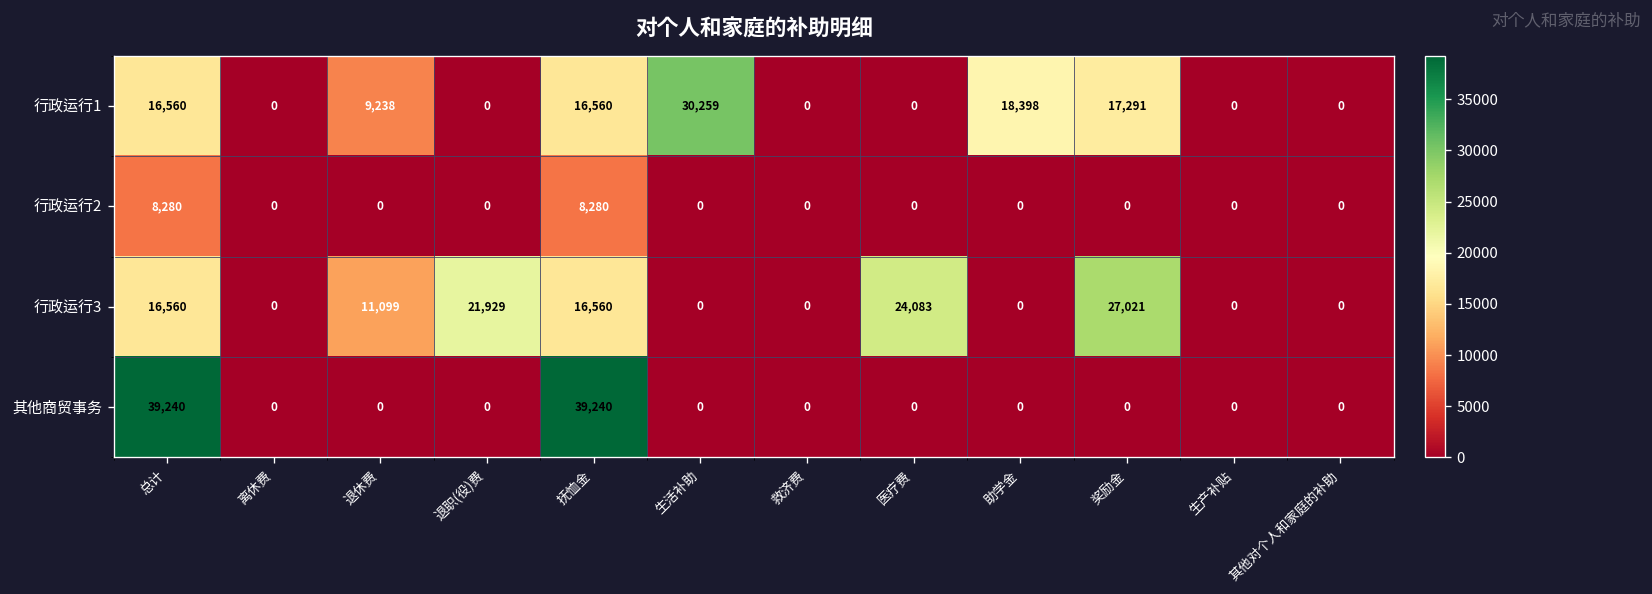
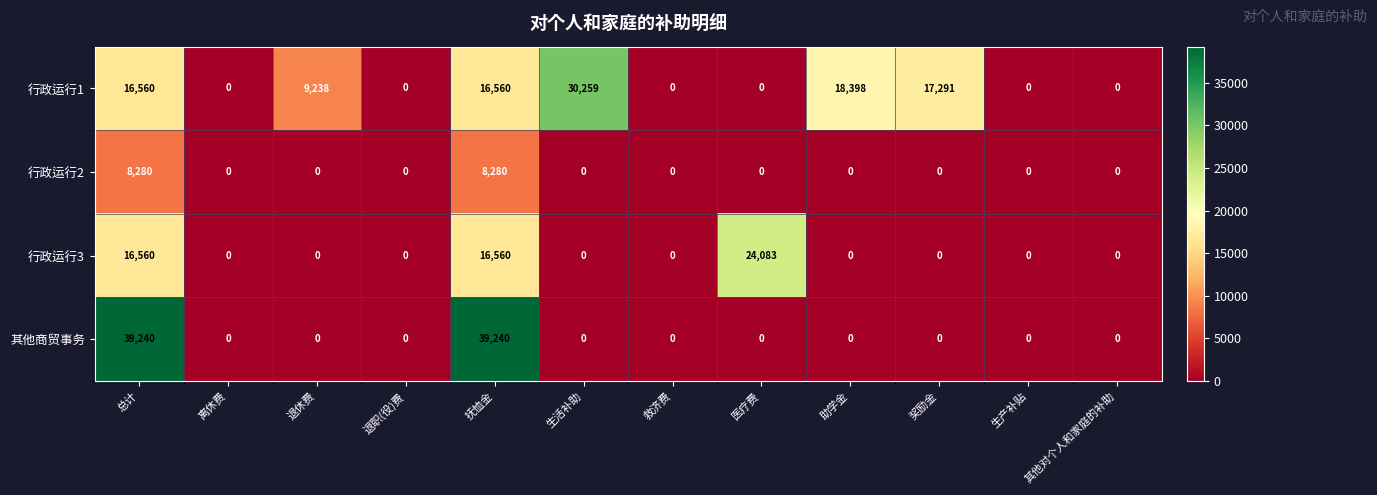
  {
    "行政运行1": {
      "总计": "16,560",
      "离休费": "0",
      "退休费": "9,238",
      "退职(役)费": "0",
      "抚恤金": "16,560",
      "生活补助": "30,259",
      "救济费": "0",
      "医疗费": "0",
      "助学金": "18,398",
      "奖励金": "17,291",
      "生产补贴": "0",
      "其他对个人和家庭的补助": "0"
    },
    "行政运行2": {
      "总计": "8,280",
      "离休费": "0",
      "退休费": "0",
      "退职(役)费": "0",
      "抚恤金": "8,280",
      "生活补助": "0",
      "救济费": "0",
      "医疗费": "0",
      "助学金": "0",
      "奖励金": "0",
      "生产补贴": "0",
      "其他对个人和家庭的补助": "0"
    },
    "行政运行3": {
      "总计": "16,560",
      "离休费": "0",
-     "退休费": "11,099",
-     "退职(役)费": "21,929",
+     "退休费": "0",
+     "退职(役)费": "0",
      "抚恤金": "16,560",
      "生活补助": "0",
      "救济费": "0",
      "医疗费": "24,083",
      "助学金": "0",
-     "奖励金": "27,021",
+     "奖励金": "0",
      "生产补贴": "0",
      "其他对个人和家庭的补助": "0"
    },
    "其他商贸事务": {
      "总计": "39,240",
      "离休费": "0",
      "退休费": "0",
      "退职(役)费": "0",
      "抚恤金": "39,240",
      "生活补助": "0",
      "救济费": "0",
      "医疗费": "0",
      "助学金": "0",
      "奖励金": "0",
      "生产补贴": "0",
      "其他对个人和家庭的补助": "0"
    }
  }
